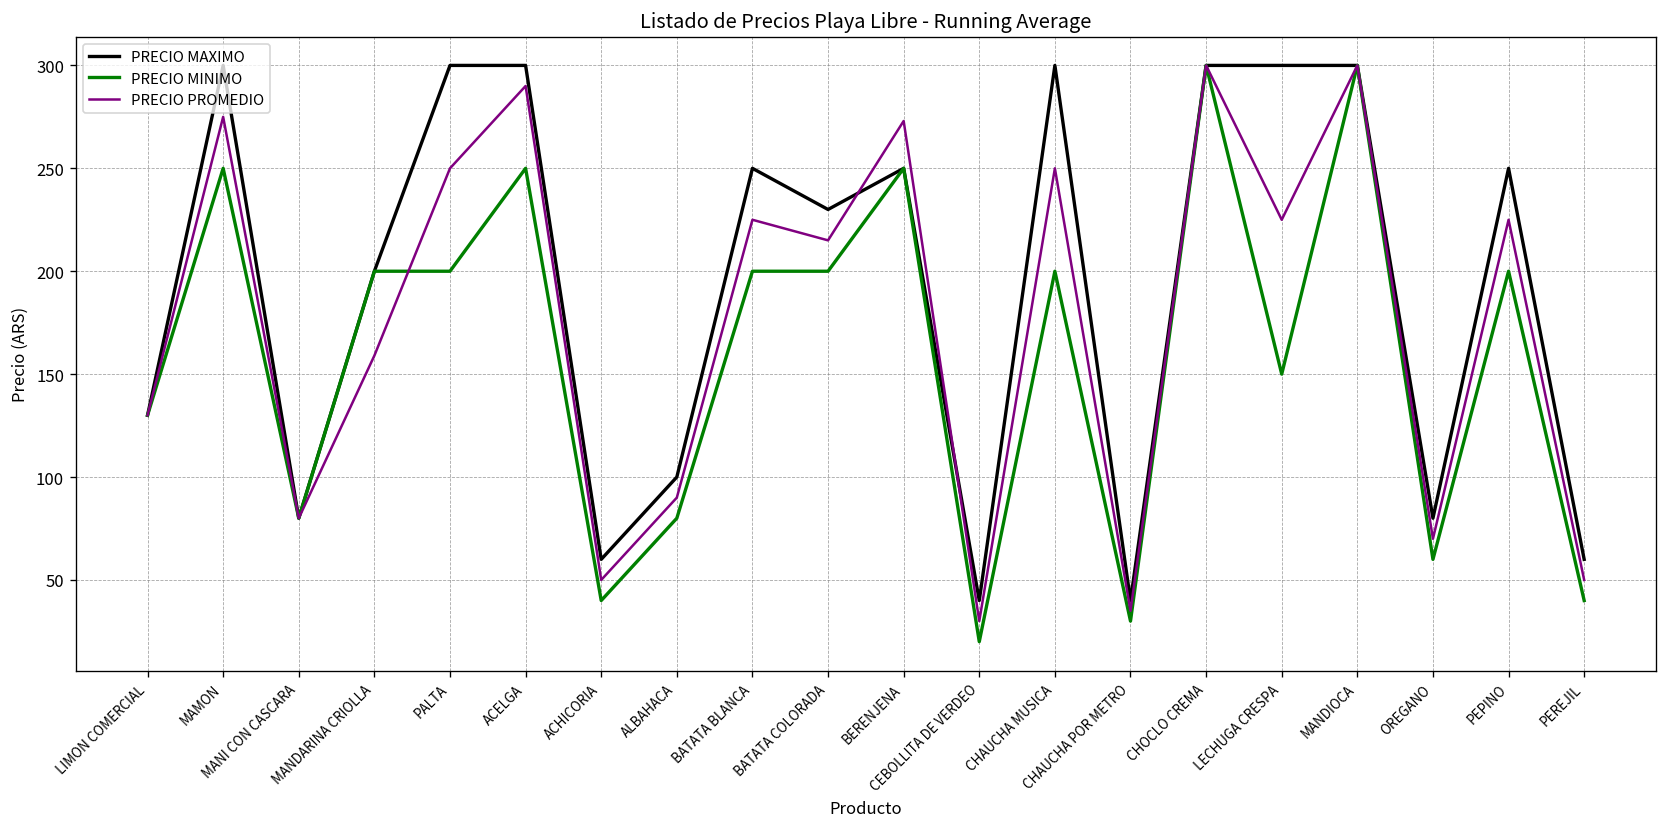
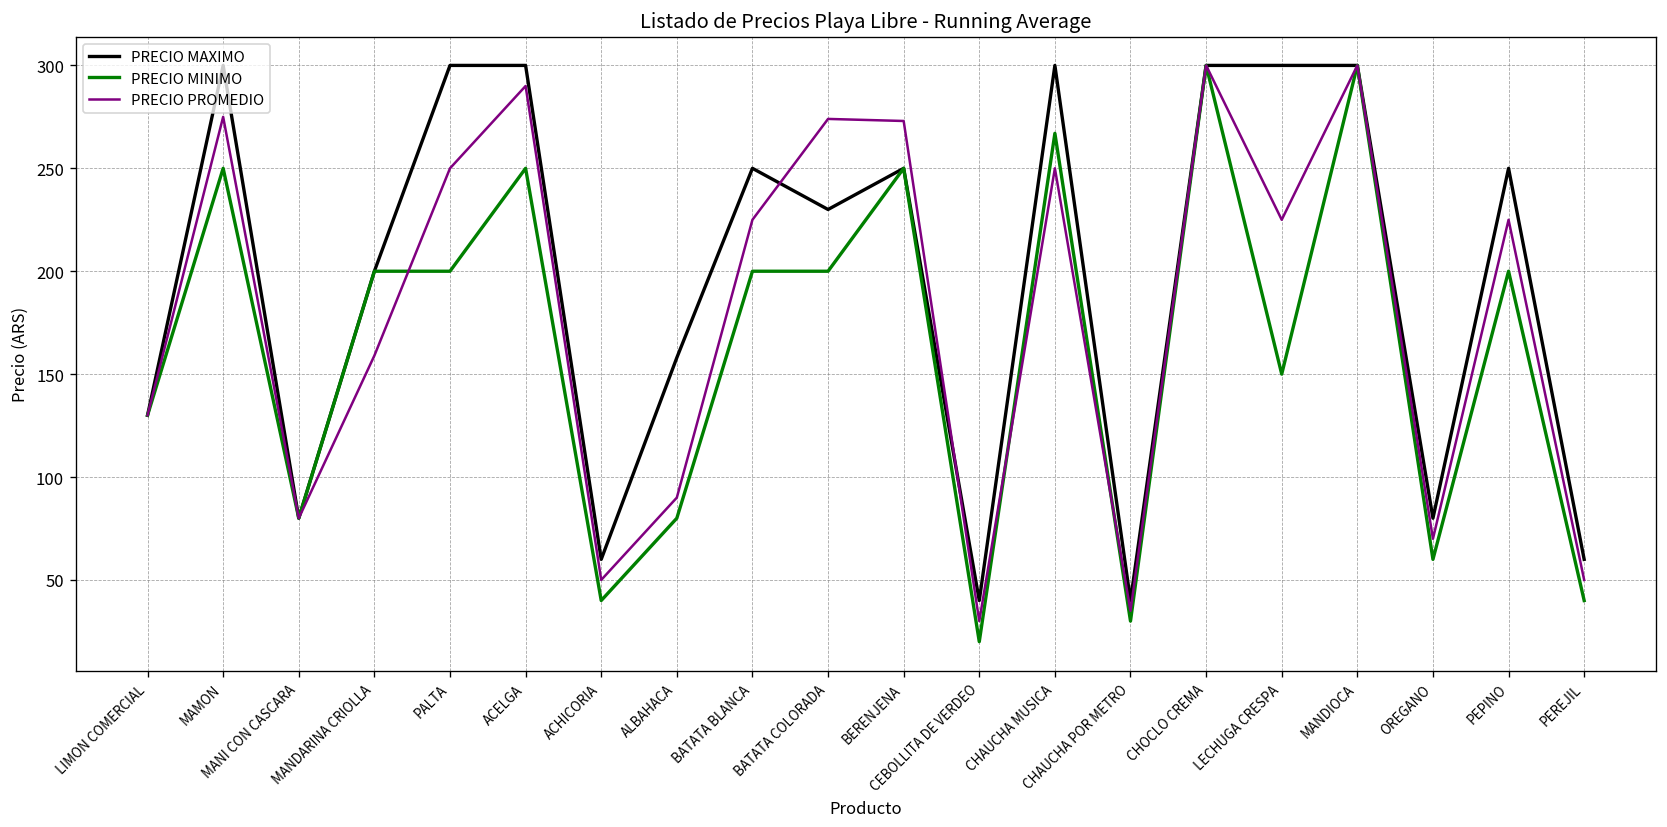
  {
    "PRECIO MAXIMO": {
      "PALTA": 300,
      "ACELGA": 300,
      "ACHICORIA": 60,
-     "ALBAHACA": 100,
+     "ALBAHACA": 158,
      "BATATA BLANCA": 250,
      "BATATA COLORADA": 230,
      "CEBOLLITA DE VERDEO": 40,
      "CHAUCHA MUSICA": 300,
      "CHAUCHA POR METRO": 40,
      "LECHUGA CRESPA": 300,
      "OREGANO": 80,
      "PEPINO": 250,
      "PEREJIL": 60
    },
    "PRECIO MINIMO": {
      "MAMON": 250,
      "PALTA": 200,
      "ACELGA": 250,
      "ACHICORIA": 40,
      "ALBAHACA": 80,
      "BATATA BLANCA": 200,
      "BATATA COLORADA": 200,
      "CEBOLLITA DE VERDEO": 20,
-     "CHAUCHA MUSICA": 200,
+     "CHAUCHA MUSICA": 267,
      "CHAUCHA POR METRO": 30,
      "LECHUGA CRESPA": 150,
      "OREGANO": 60,
      "PEPINO": 200,
      "PEREJIL": 40
    },
    "PRECIO PROMEDIO": {
      "MANDARINA CRIOLLA": 159,
      "PALTA": 250,
      "ACELGA": 290,
      "ACHICORIA": 50,
      "ALBAHACA": 90,
      "BATATA BLANCA": 225,
-     "BATATA COLORADA": 215,
+     "BATATA COLORADA": 274,
      "BERENJENA": 273,
      "CEBOLLITA DE VERDEO": 30,
      "CHAUCHA MUSICA": 250,
      "CHAUCHA POR METRO": 35,
      "LECHUGA CRESPA": 225,
      "OREGANO": 70,
      "PEPINO": 225,
      "PEREJIL": 50
    }
  }
